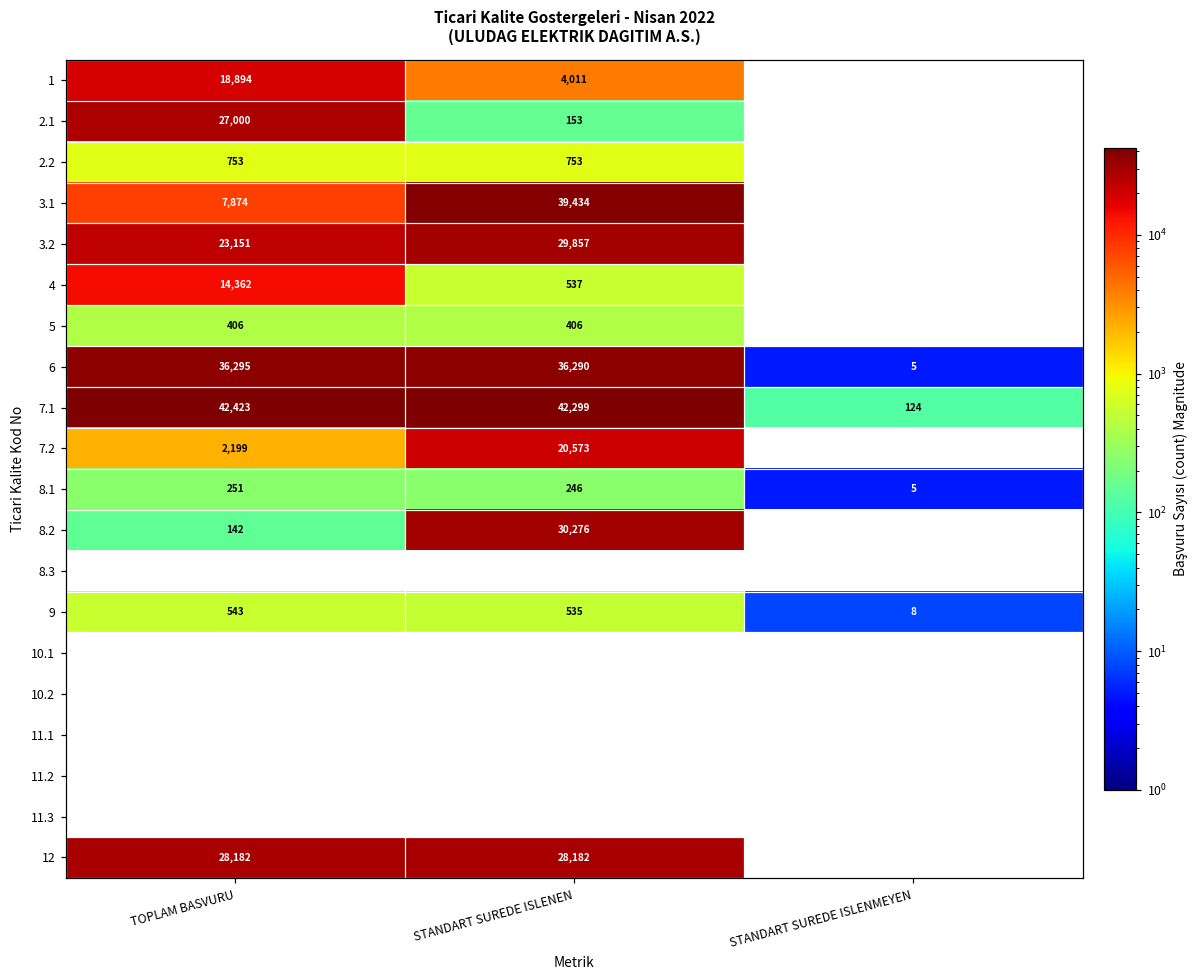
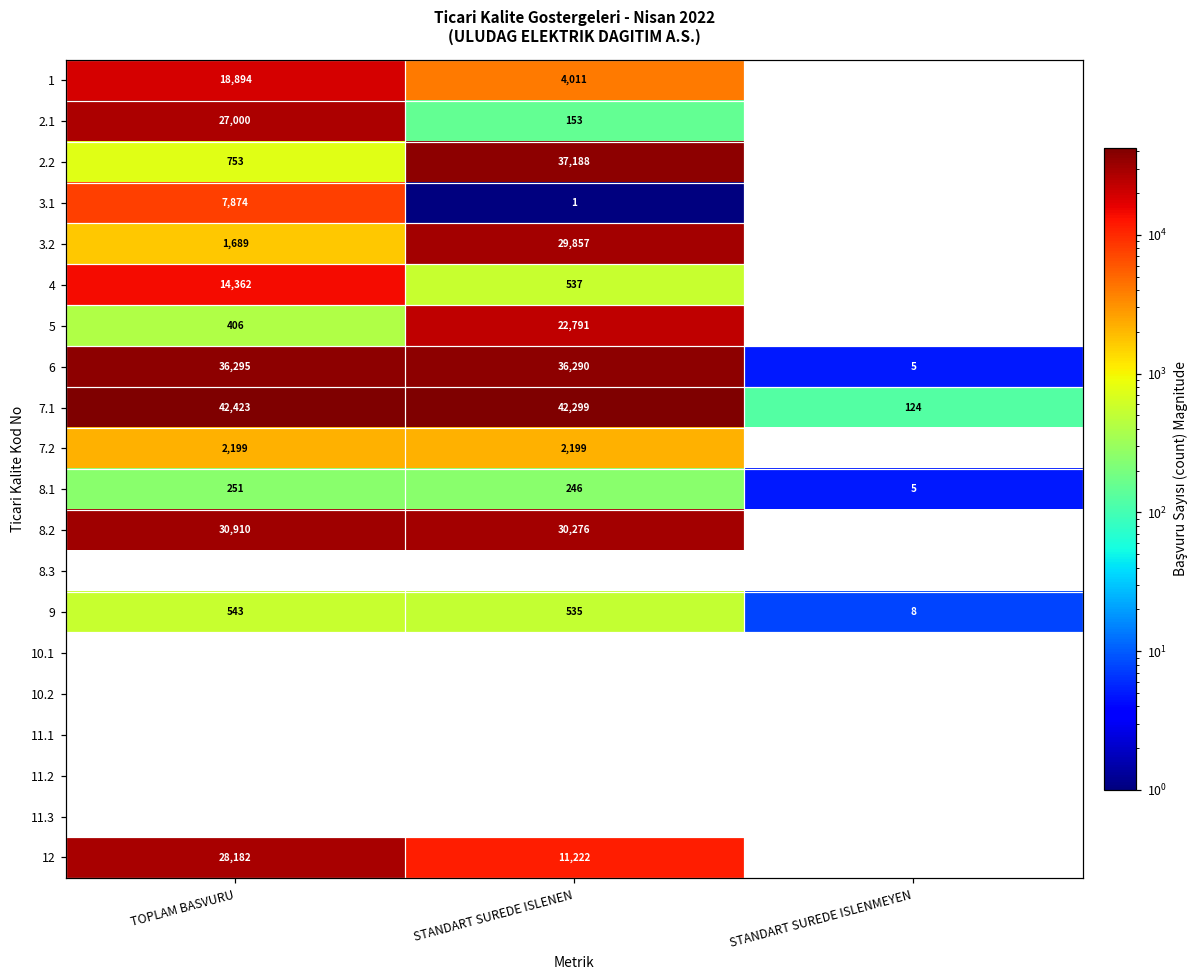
  {
    "1": {
      "TOPLAM BASVURU": "18,894",
      "STANDART SUREDE ISLENEN": "4,011"
    },
    "2.1": {
      "TOPLAM BASVURU": "27,000",
      "STANDART SUREDE ISLENEN": "153"
    },
    "2.2": {
      "TOPLAM BASVURU": "753",
-     "STANDART SUREDE ISLENEN": "753"
+     "STANDART SUREDE ISLENEN": "37,188"
    },
    "3.1": {
      "TOPLAM BASVURU": "7,874",
-     "STANDART SUREDE ISLENEN": "39,434"
+     "STANDART SUREDE ISLENEN": "1"
    },
    "3.2": {
-     "TOPLAM BASVURU": "23,151",
+     "TOPLAM BASVURU": "1,689",
      "STANDART SUREDE ISLENEN": "29,857"
    },
    "4": {
      "TOPLAM BASVURU": "14,362",
      "STANDART SUREDE ISLENEN": "537"
    },
    "5": {
      "TOPLAM BASVURU": "406",
-     "STANDART SUREDE ISLENEN": "406"
+     "STANDART SUREDE ISLENEN": "22,791"
    },
    "6": {
      "TOPLAM BASVURU": "36,295",
      "STANDART SUREDE ISLENEN": "36,290",
      "STANDART SUREDE ISLENMEYEN": "5"
    },
    "7.1": {
      "TOPLAM BASVURU": "42,423",
      "STANDART SUREDE ISLENEN": "42,299",
      "STANDART SUREDE ISLENMEYEN": "124"
    },
    "7.2": {
      "TOPLAM BASVURU": "2,199",
-     "STANDART SUREDE ISLENEN": "20,573"
+     "STANDART SUREDE ISLENEN": "2,199"
    },
    "8.1": {
      "TOPLAM BASVURU": "251",
      "STANDART SUREDE ISLENEN": "246",
      "STANDART SUREDE ISLENMEYEN": "5"
    },
    "8.2": {
-     "TOPLAM BASVURU": "142",
+     "TOPLAM BASVURU": "30,910",
      "STANDART SUREDE ISLENEN": "30,276"
    },
    "9": {
      "TOPLAM BASVURU": "543",
      "STANDART SUREDE ISLENEN": "535",
      "STANDART SUREDE ISLENMEYEN": "8"
    },
    "12": {
      "TOPLAM BASVURU": "28,182",
-     "STANDART SUREDE ISLENEN": "28,182"
+     "STANDART SUREDE ISLENEN": "11,222"
    }
  }
